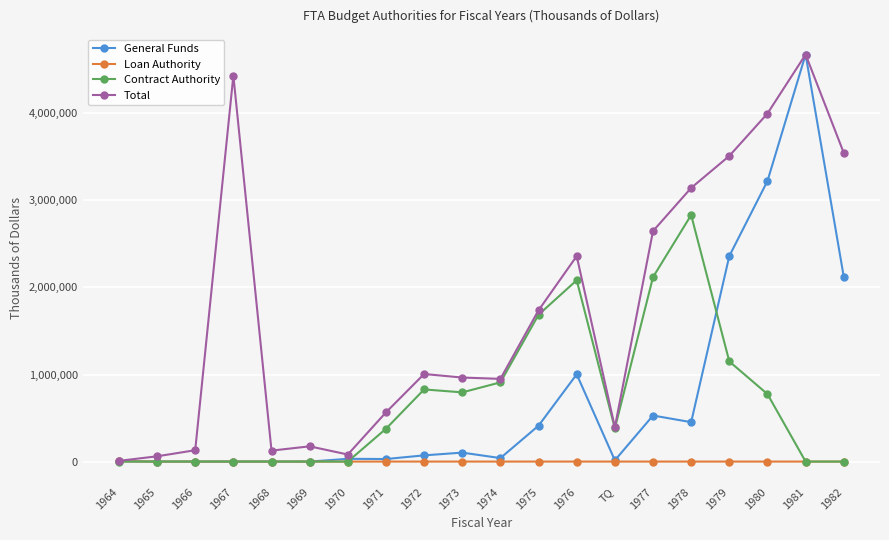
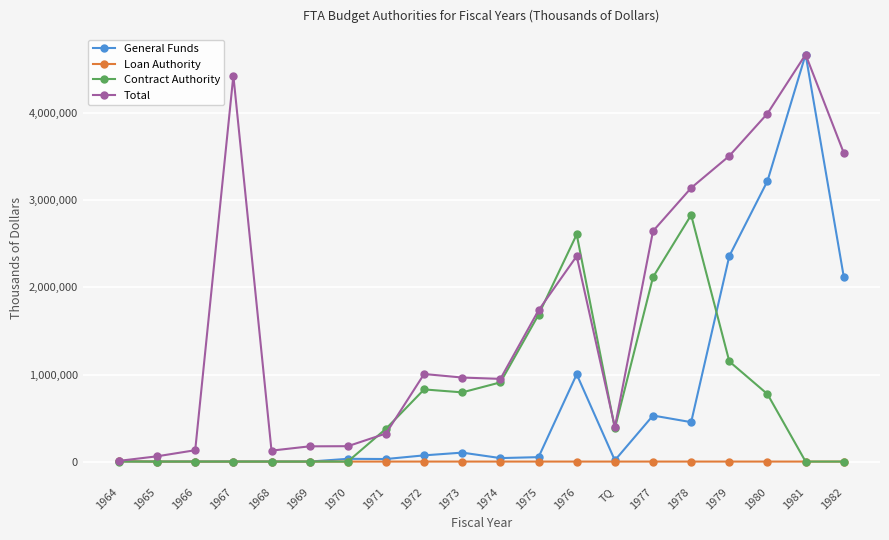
  {
    "General Funds": {
      "1970": "0",
      "1971": "0",
      "1972": "100,000",
      "1973": "100,000",
      "1974": "0",
-     "1975": "400,000",
+     "1975": "100,000",
      "1976": "1,000,000",
      "1977": "500,000",
      "1978": "500,000",
      "1979": "2,400,000",
      "1980": "3,200,000",
      "1982": "2,100,000"
    },
    "Loan Authority": {
      "1971": "0",
      "1972": "0",
      "1973": "0",
      "1974": "0",
      "1975": "0",
      "1976": "0",
      "1977": "0",
      "1978": "0",
      "1979": "0",
      "1980": "0"
    },
    "Contract Authority": {
      "1971": "400,000",
      "1972": "800,000",
      "1973": "800,000",
      "1974": "900,000",
      "1975": "1,700,000",
-     "1976": "2,100,000",
+     "1976": "2,600,000",
      "1977": "2,100,000",
      "1978": "2,800,000",
      "1979": "1,200,000",
      "1980": "800,000"
    },
    "Total": {
      "1965": "100,000",
      "1966": "100,000",
      "1967": "4,400,000",
      "1968": "100,000",
      "1969": "200,000",
-     "1970": "100,000",
-     "1971": "600,000",
+     "1970": "200,000",
+     "1971": "300,000",
      "1972": "1,000,000",
      "1973": "1,000,000",
      "1974": "900,000",
      "1975": "1,700,000",
      "1976": "2,400,000",
      "1977": "2,600,000",
      "1978": "3,100,000",
      "1979": "3,500,000",
      "1980": "4,000,000",
      "1982": "3,500,000"
    }
  }
